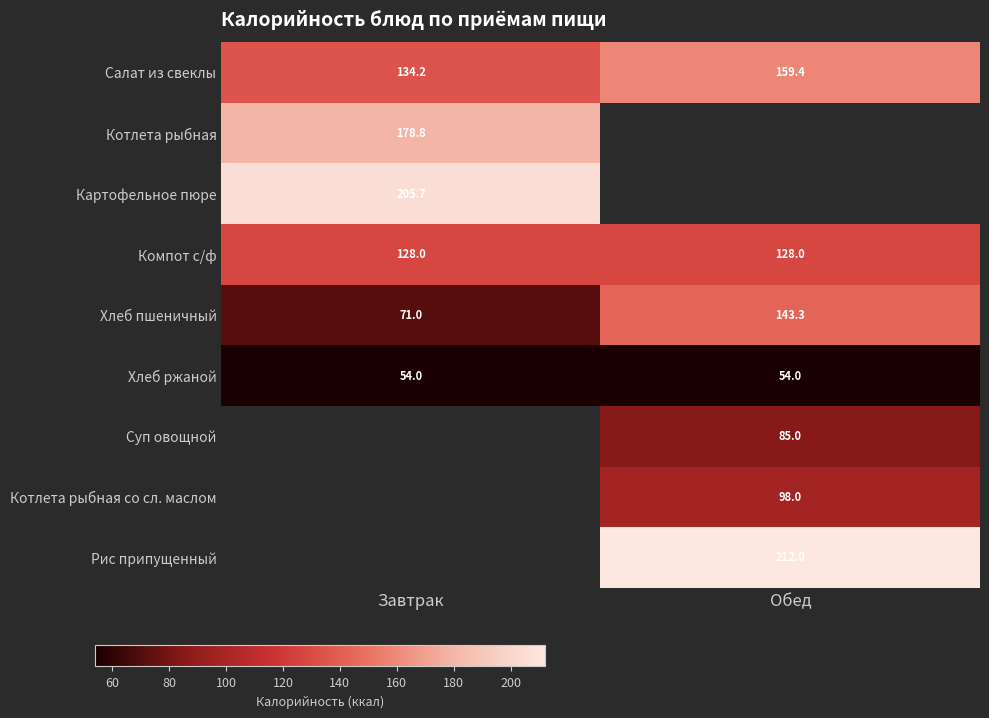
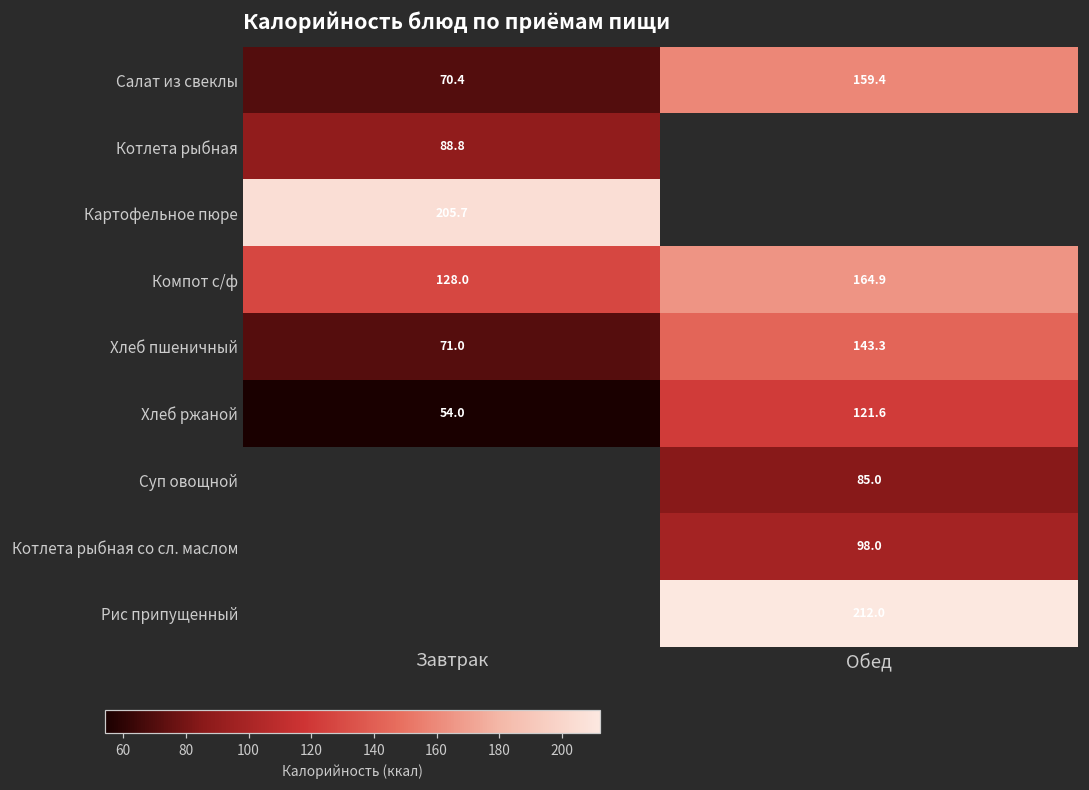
  {
    "Салат из свеклы": {
-     "Завтрак": 134.2,
+     "Завтрак": 70.4,
      "Обед": 159.4
    },
    "Котлета рыбная": {
-     "Завтрак": 178.8
+     "Завтрак": 88.8
    },
    "Компот с/ф": {
      "Завтрак": 128.0,
-     "Обед": 128.0
+     "Обед": 164.9
    },
    "Хлеб пшеничный": {
      "Завтрак": 71.0,
      "Обед": 143.3
    },
    "Хлеб ржаной": {
      "Завтрак": 54.0,
-     "Обед": 54.0
+     "Обед": 121.6
    },
    "Суп овощной": {
      "Обед": 85.0
    },
    "Котлета рыбная со сл. маслом": {
      "Обед": 98.0
    }
  }
